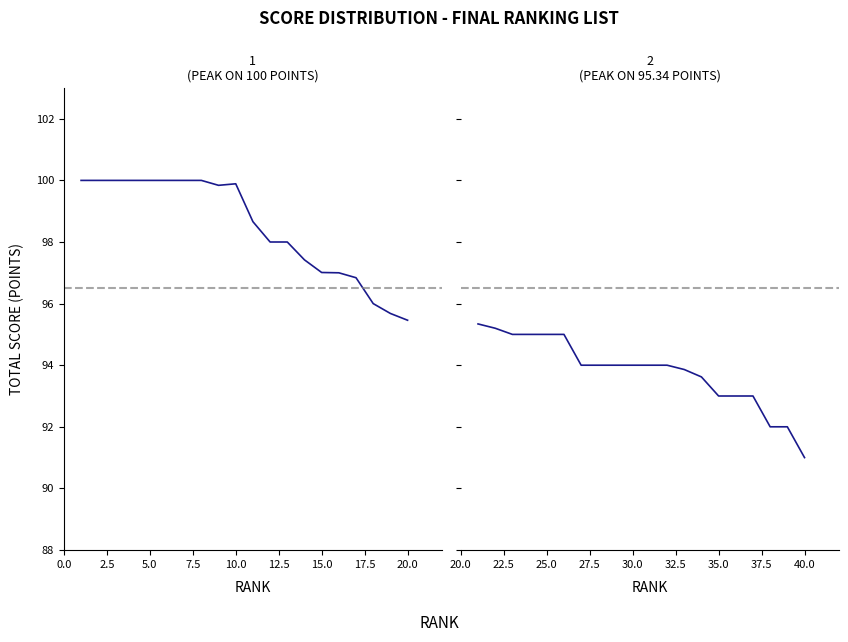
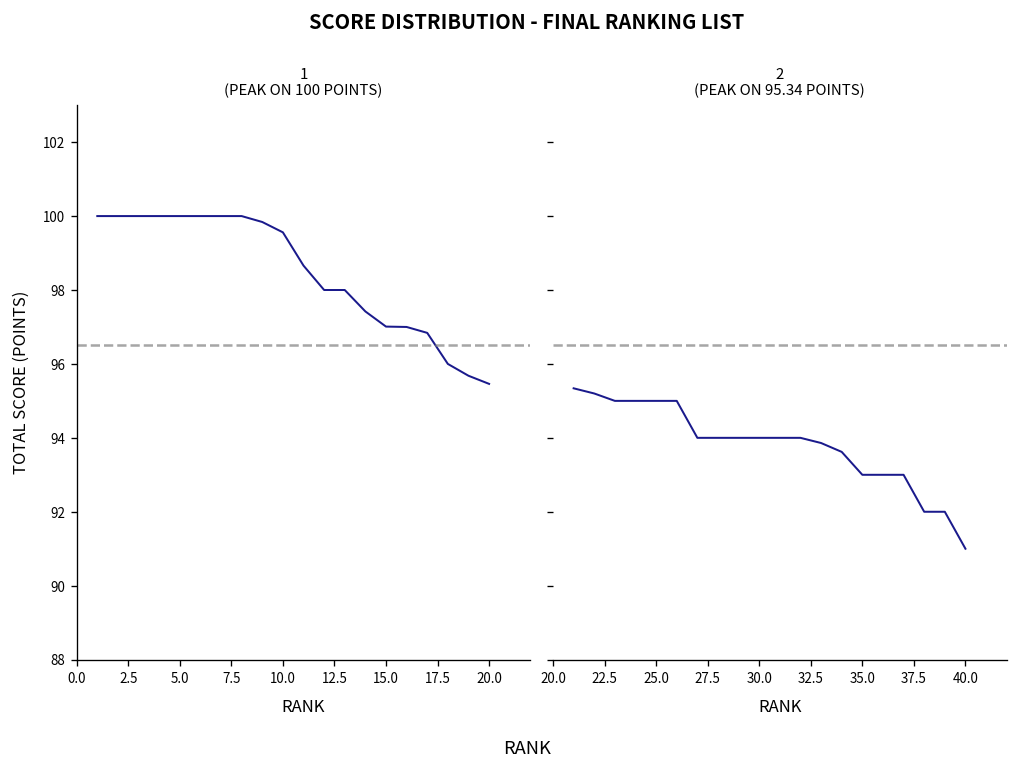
  {
    "1 (PEAK ON 100 POINTS)": {
      "5.0": 100.0,
-     "10.0": 99.9,
+     "10.0": 99.6,
      "15.0": 97.0,
      "20.0": 95.5
    }
  }
